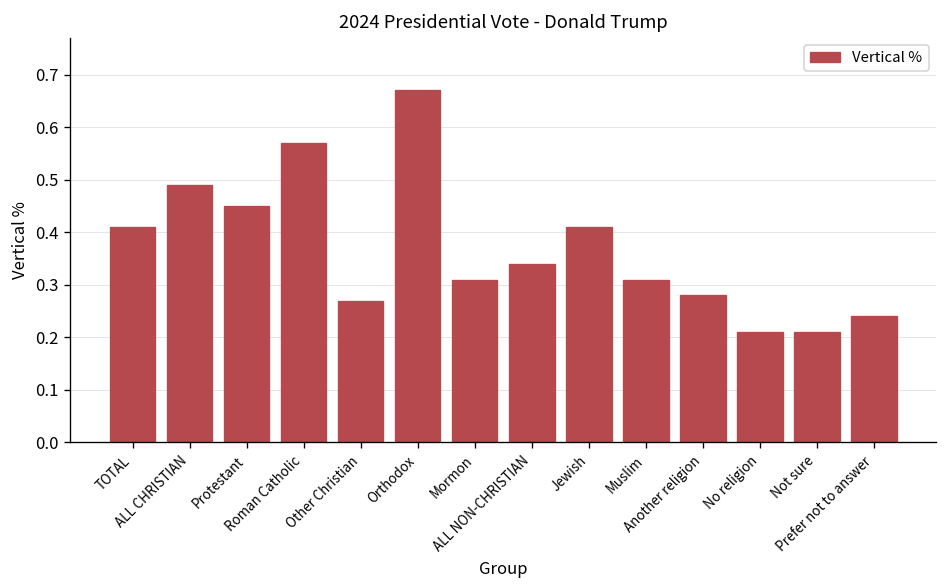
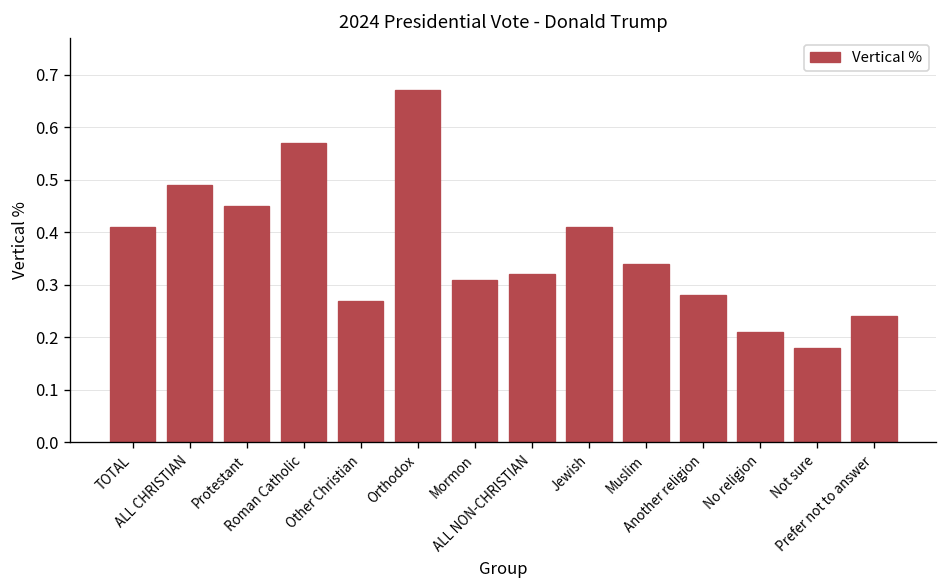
  {
    "TOTAL": 0.41,
    "ALL CHRISTIAN": 0.49,
    "Protestant": 0.45,
    "Roman Catholic": 0.57,
    "Other Christian": 0.27,
    "Orthodox": 0.67,
    "Mormon": 0.31,
-   "ALL NON-CHRISTIAN": 0.34,
+   "ALL NON-CHRISTIAN": 0.32,
    "Jewish": 0.41,
-   "Muslim": 0.31,
+   "Muslim": 0.34,
    "Another religion": 0.28,
    "No religion": 0.21,
-   "Not sure": 0.21,
+   "Not sure": 0.18,
    "Prefer not to answer": 0.24
  }
